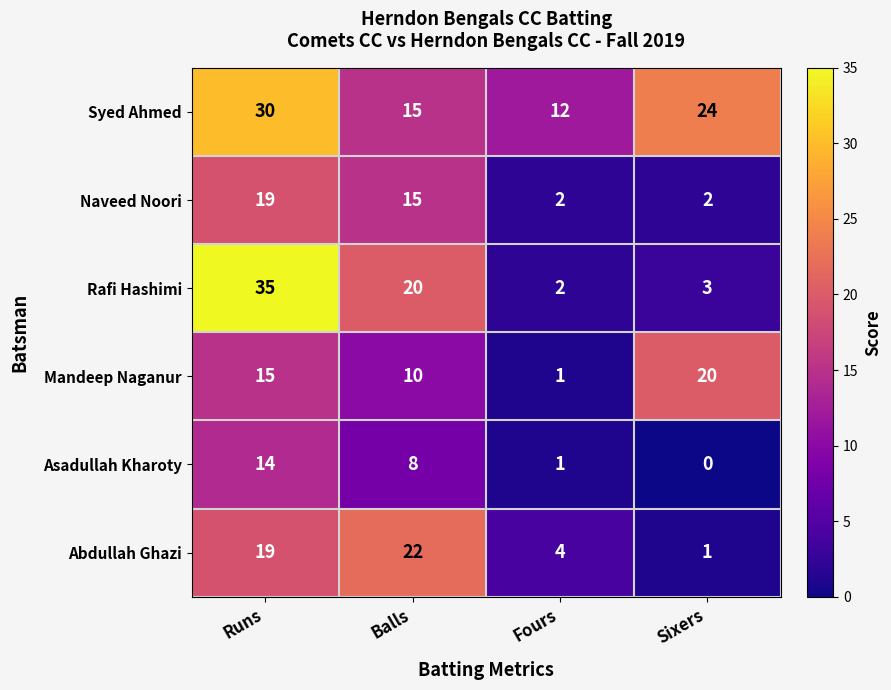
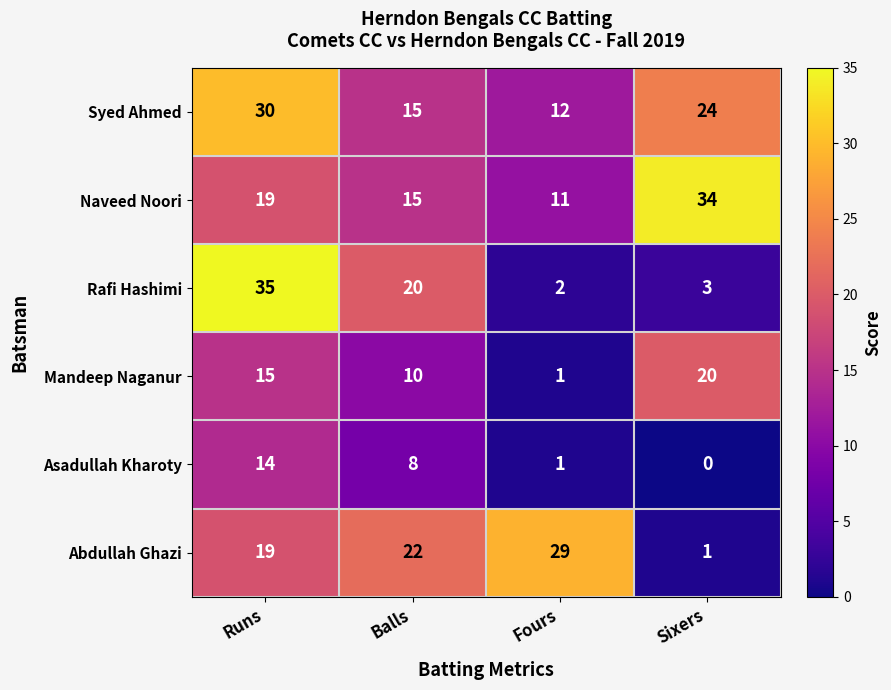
  {
    "Syed Ahmed": {
      "Runs": 30,
      "Balls": 15,
      "Fours": 12,
      "Sixers": 24
    },
    "Naveed Noori": {
      "Runs": 19,
      "Balls": 15,
-     "Fours": 2,
-     "Sixers": 2
+     "Fours": 11,
+     "Sixers": 34
    },
    "Rafi Hashimi": {
      "Runs": 35,
      "Balls": 20,
      "Fours": 2,
      "Sixers": 3
    },
    "Mandeep Naganur": {
      "Runs": 15,
      "Balls": 10,
      "Fours": 1,
      "Sixers": 20
    },
    "Asadullah Kharoty": {
      "Runs": 14,
      "Balls": 8,
      "Fours": 1,
      "Sixers": 0
    },
    "Abdullah Ghazi": {
      "Runs": 19,
      "Balls": 22,
-     "Fours": 4,
+     "Fours": 29,
      "Sixers": 1
    }
  }
